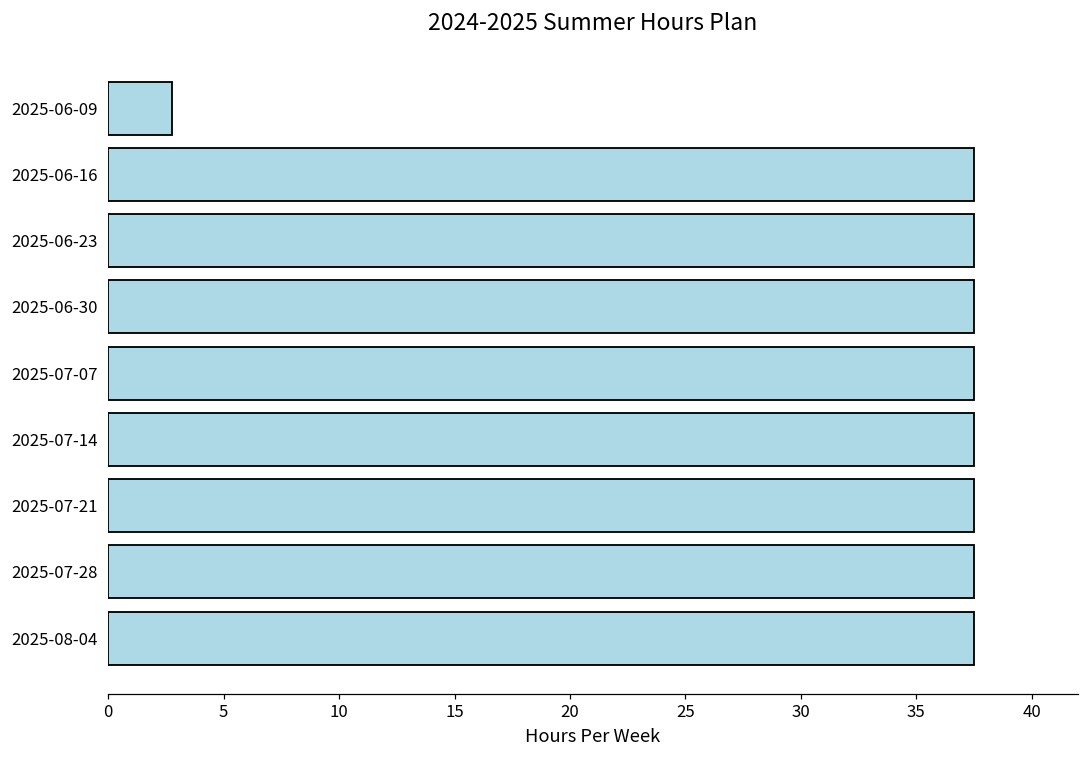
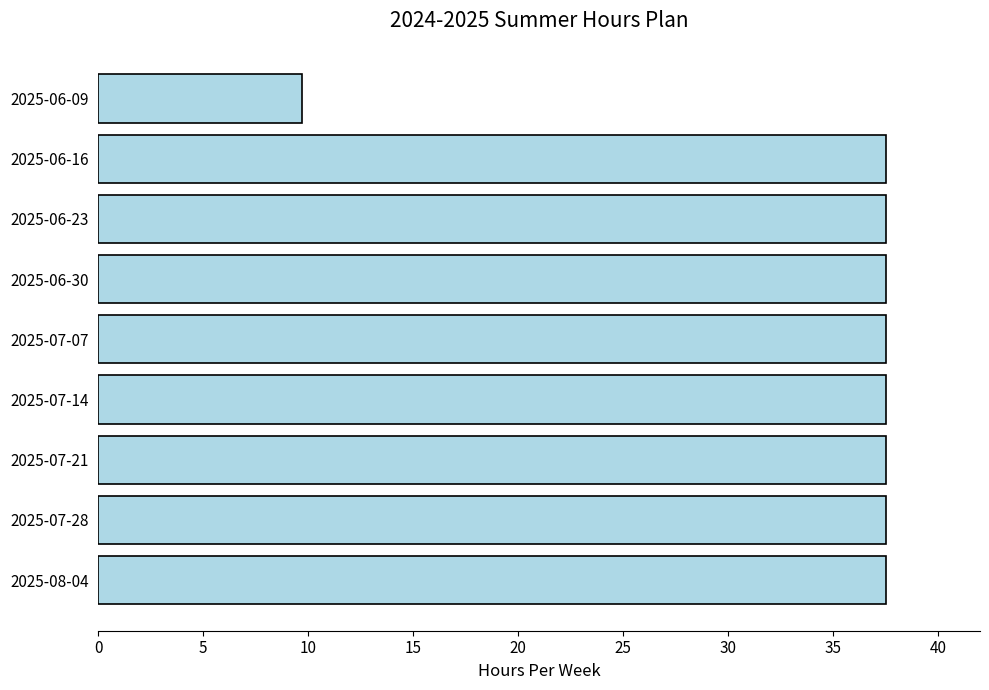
  {
-   "2025-06-09": 2.8,
+   "2025-06-09": 9.7,
    "2025-06-16": 37.5,
    "2025-06-23": 37.5,
    "2025-06-30": 37.5,
    "2025-07-07": 37.5,
    "2025-07-14": 37.5,
    "2025-07-21": 37.5,
    "2025-07-28": 37.5,
    "2025-08-04": 37.5
  }
